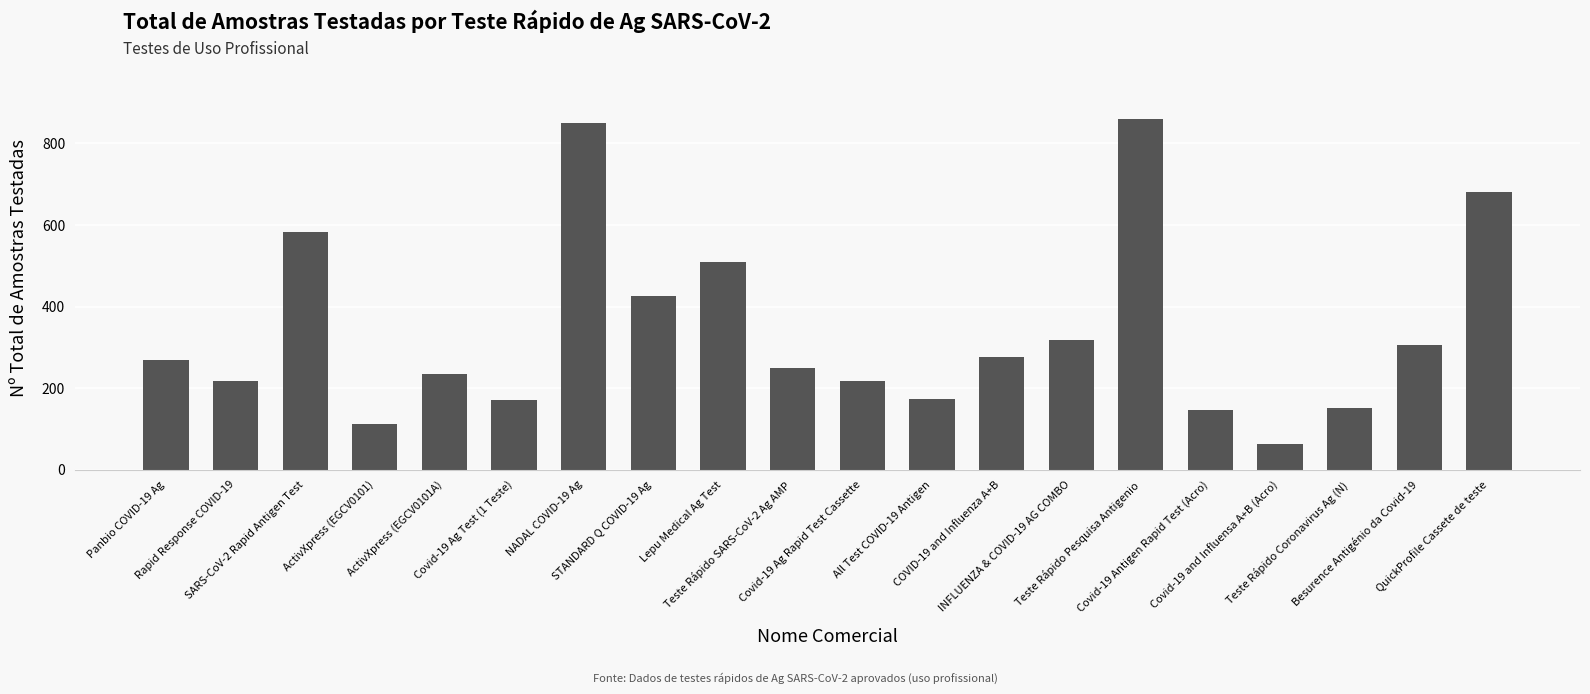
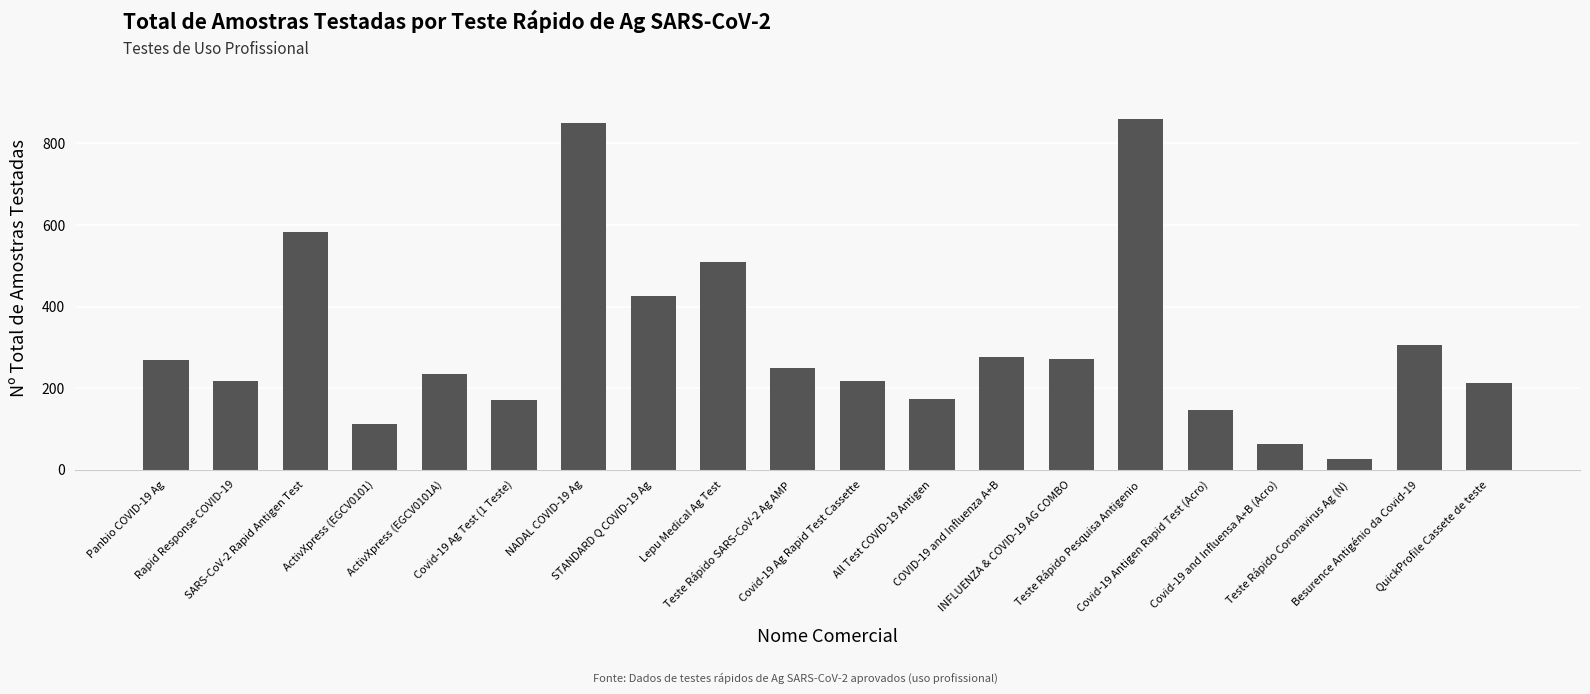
  {
    "Panbio COVID-19 Ag": 270,
    "Rapid Response COVID-19": 220,
    "SARS-CoV-2 Rapid Antigen Test": 580,
    "ActivXpress (EGCV0101)": 110,
    "ActivXpress (EGCV0101A)": 240,
    "Covid-19 Ag Test (1 Teste)": 170,
    "NADAL COVID-19 Ag": 850,
    "STANDARD Q COVID-19 Ag": 430,
    "Lepu Medical Ag Test": 510,
    "Teste Rápido SARS-CoV-2 Ag AMP": 250,
    "Covid-19 Ag Rapid Test Cassette": 220,
    "All Test COVID-19 Antigen": 170,
    "COVID-19 and Influenza A+B": 280,
-   "INFLUENZA & COVID-19 AG COMBO": 320,
+   "INFLUENZA & COVID-19 AG COMBO": 270,
    "Teste Rápido Pesquisa Antigenio": 860,
    "Covid-19 Antigen Rapid Test (Acro)": 150,
    "Covid-19 and Influensa A+B (Acro)": 60,
-   "Teste Rápido Coronavirus Ag (N)": 150,
+   "Teste Rápido Coronavirus Ag (N)": 30,
    "Besurence Antigénio da Covid-19": 310,
-   "QuickProfile Cassete de teste": 680
+   "QuickProfile Cassete de teste": 210
  }
